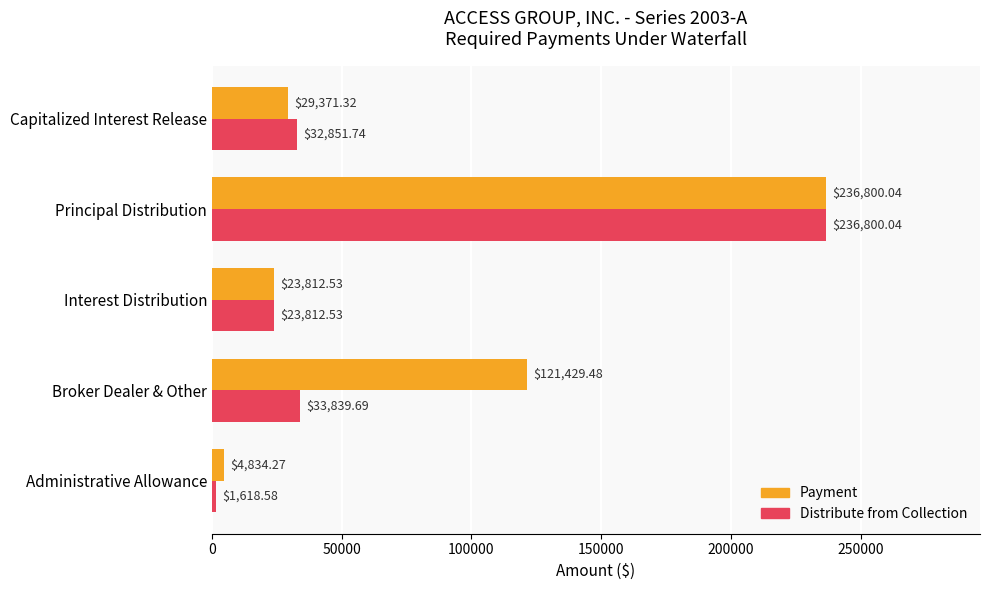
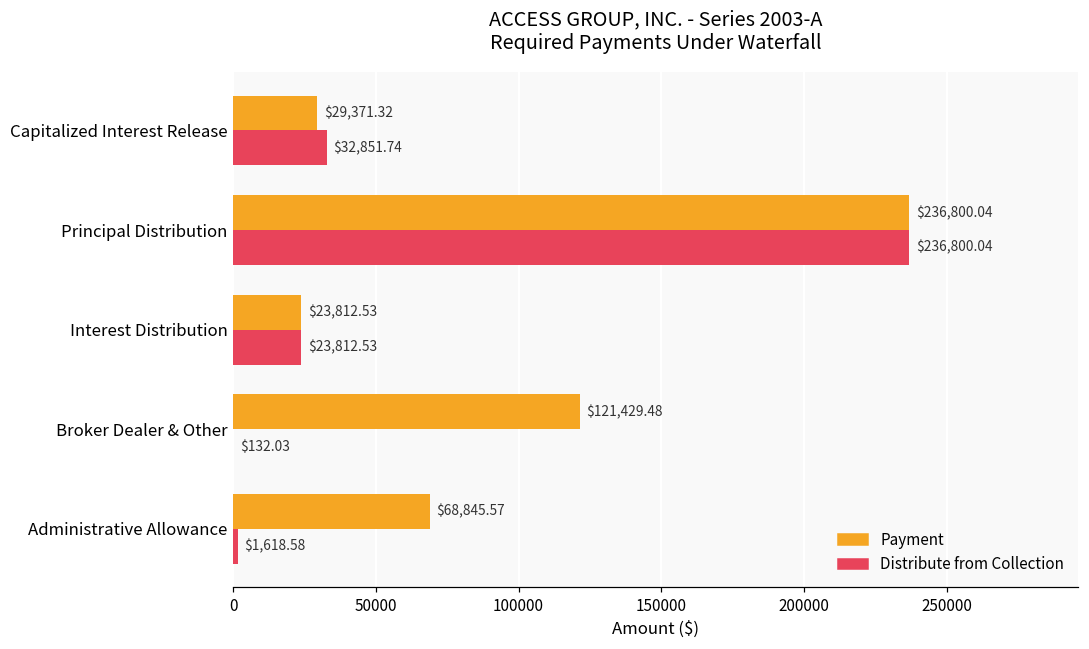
  {
    "Payment": {
      "Capitalized Interest Release": "$29,371.32",
      "Principal Distribution": "$236,800.04",
      "Interest Distribution": "$23,812.53",
      "Broker Dealer & Other": "$121,429.48",
-     "Administrative Allowance": "$4,834.27"
+     "Administrative Allowance": "$68,845.57"
    },
    "Distribute from Collection": {
      "Capitalized Interest Release": "$32,851.74",
      "Principal Distribution": "$236,800.04",
      "Interest Distribution": "$23,812.53",
-     "Broker Dealer & Other": "$33,839.69",
+     "Broker Dealer & Other": "$132.03",
      "Administrative Allowance": "$1,618.58"
    }
  }
